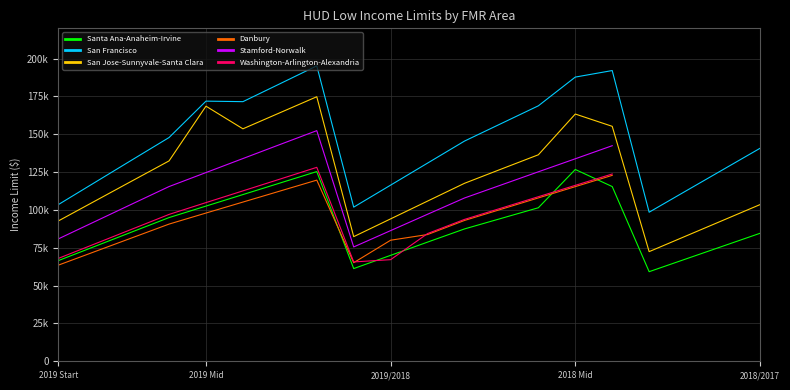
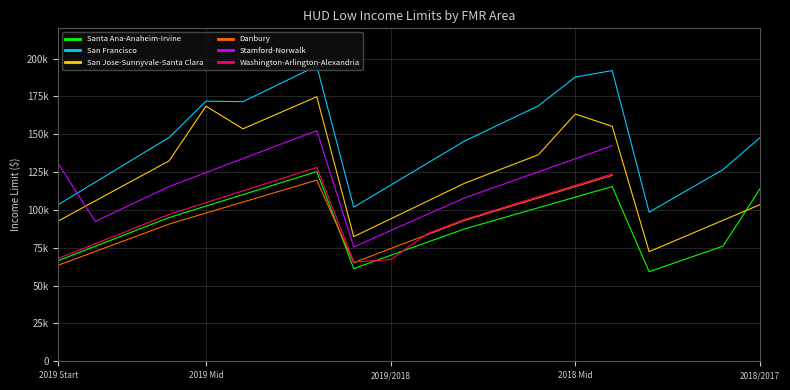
  {
    "Santa Ana-Anaheim-Irvine": {
      "2019 Mid": 103000,
      "2019/2018": 70000,
-     "2018 Mid": 127000,
-     "2018/2017": 85000
+     "2018 Mid": 108000,
+     "2018/2017": 114000
    },
    "San Francisco": {
      "2019 Start": 104000,
      "2019 Mid": 172000,
      "2019/2018": 116000,
      "2018 Mid": 188000,
-     "2018/2017": 141000
+     "2018/2017": 148000
    },
    "San Jose-Sunnyvale-Santa Clara": {
      "2019 Start": 93000,
      "2019 Mid": 169000,
      "2019/2018": 94000,
      "2018 Mid": 163000,
      "2018/2017": 104000
    },
    "Danbury": {
      "2019 Start": 64000,
      "2019 Mid": 98000,
-     "2019/2018": 80000
+     "2019/2018": 74000
    },
    "Stamford-Norwalk": {
-     "2019 Start": 81000,
+     "2019 Start": 131000,
      "2019 Mid": 125000,
      "2019/2018": 86000,
      "2018 Mid": 134000
    },
    "Washington-Arlington-Alexandria": {
      "2019 Mid": 105000,
      "2019/2018": 67000
    }
  }
